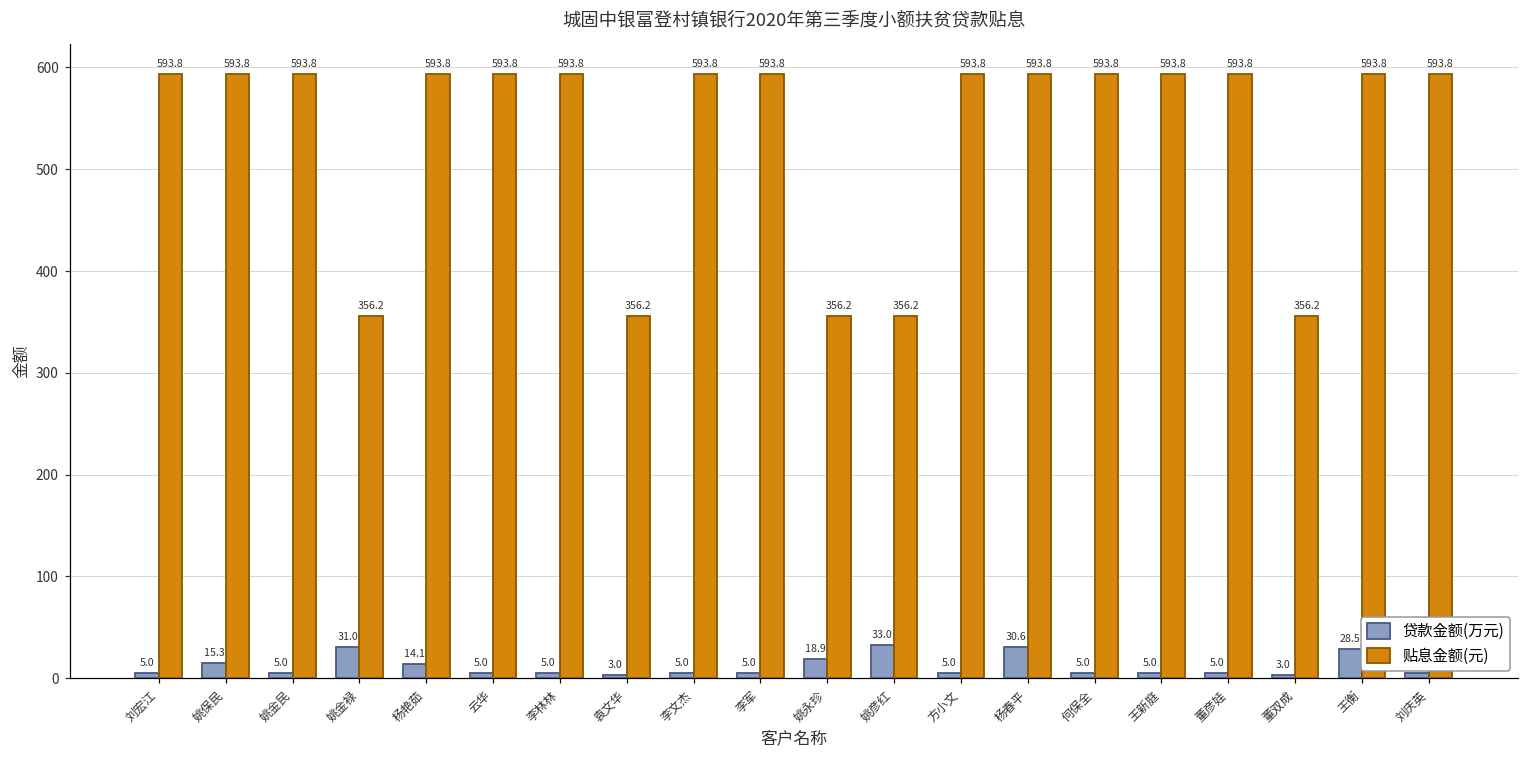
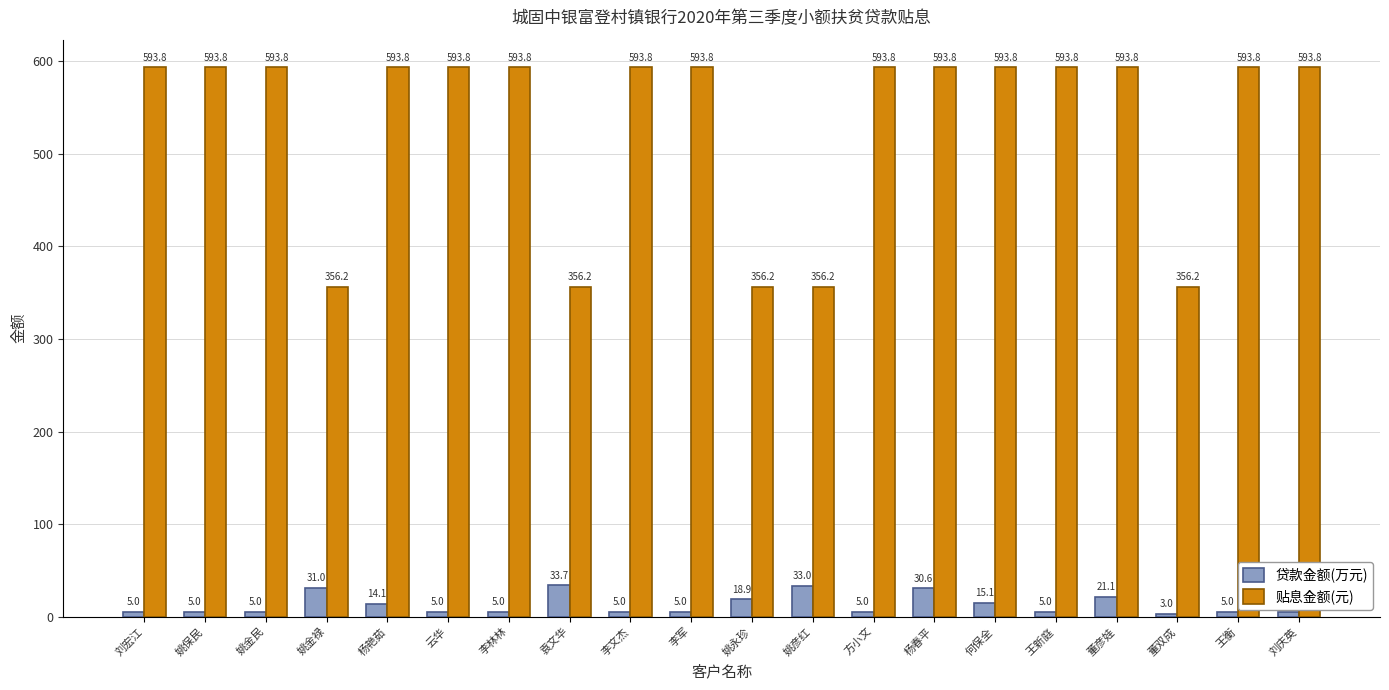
  {
    "贷款金额(万元)": {
      "刘宏江": 5.0,
-     "姚保民": 15.3,
+     "姚保民": 5.0,
      "姚金民": 5.0,
      "姚金禄": 31.0,
      "杨艳茹": 14.1,
      "云华": 5.0,
      "李林林": 5.0,
-     "袁文华": 3.0,
+     "袁文华": 33.7,
      "李文杰": 5.0,
      "李军": 5.0,
      "姚永珍": 18.9,
      "姚彦红": 33.0,
      "方小文": 5.0,
      "杨春平": 30.6,
-     "何保全": 5.0,
+     "何保全": 15.1,
      "王新庭": 5.0,
-     "董彦娃": 5.0,
+     "董彦娃": 21.1,
      "董双成": 3.0,
-     "王衡": 28.5
+     "王衡": 5.0
    },
    "贴息金额(元)": {
      "刘宏江": 593.8,
      "姚保民": 593.8,
      "姚金民": 593.8,
      "姚金禄": 356.2,
      "杨艳茹": 593.8,
      "云华": 593.8,
      "李林林": 593.8,
      "袁文华": 356.2,
      "李文杰": 593.8,
      "李军": 593.8,
      "姚永珍": 356.2,
      "姚彦红": 356.2,
      "方小文": 593.8,
      "杨春平": 593.8,
      "何保全": 593.8,
      "王新庭": 593.8,
      "董彦娃": 593.8,
      "董双成": 356.2,
      "王衡": 593.8,
      "刘庆英": 593.8
    }
  }
